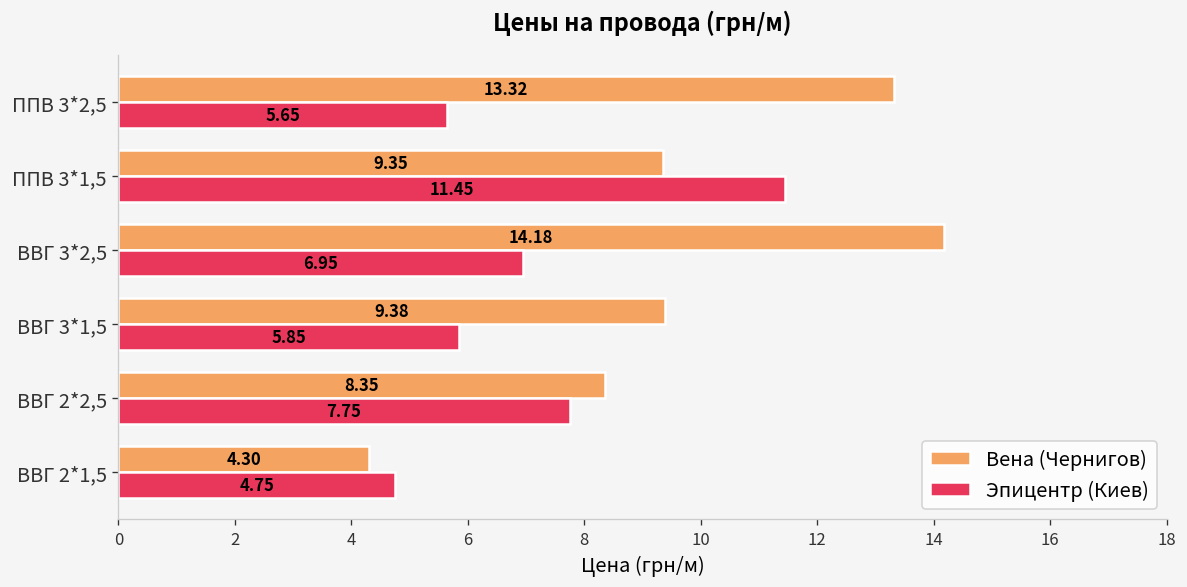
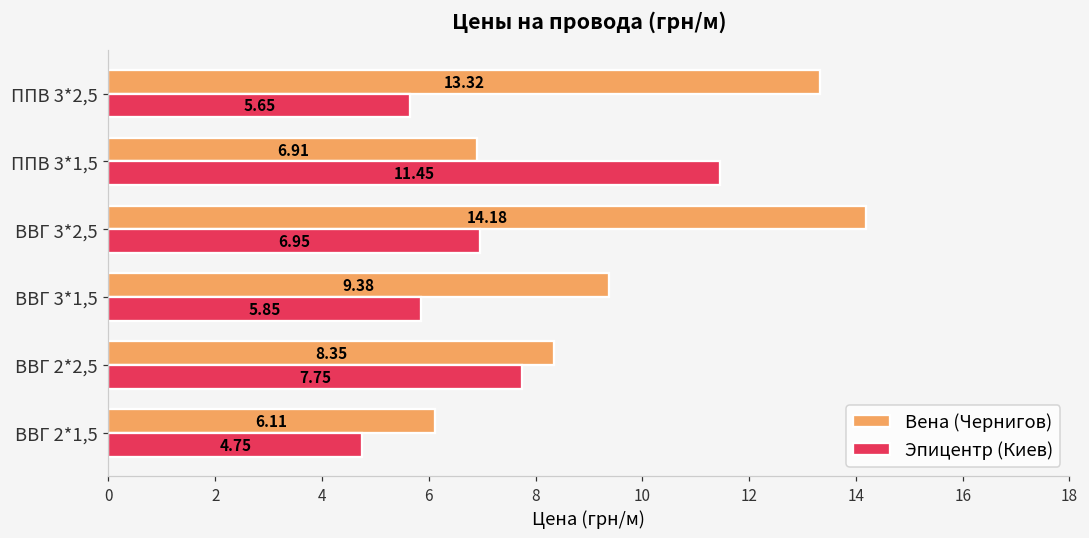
  {
    "Вена (Чернигов)": {
      "ППВ 3*2,5": 13.32,
-     "ППВ 3*1,5": 9.35,
+     "ППВ 3*1,5": 6.91,
      "ВВГ 3*2,5": 14.18,
      "ВВГ 3*1,5": 9.38,
      "ВВГ 2*2,5": 8.35,
-     "ВВГ 2*1,5": 4.30
+     "ВВГ 2*1,5": 6.11
    },
    "Эпицентр (Киев)": {
      "ППВ 3*2,5": 5.65,
      "ППВ 3*1,5": 11.45,
      "ВВГ 3*2,5": 6.95,
      "ВВГ 3*1,5": 5.85,
      "ВВГ 2*2,5": 7.75,
      "ВВГ 2*1,5": 4.75
    }
  }
